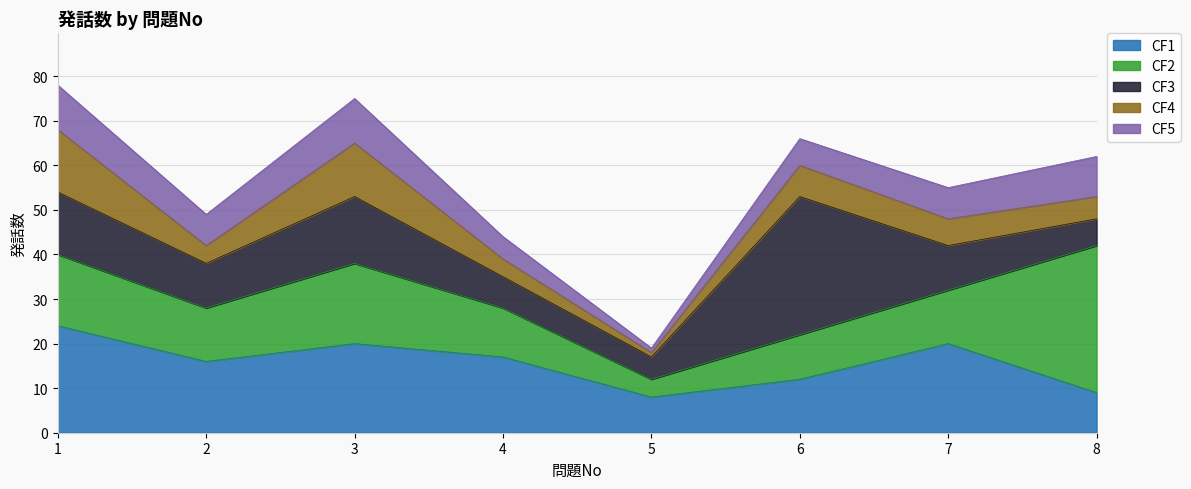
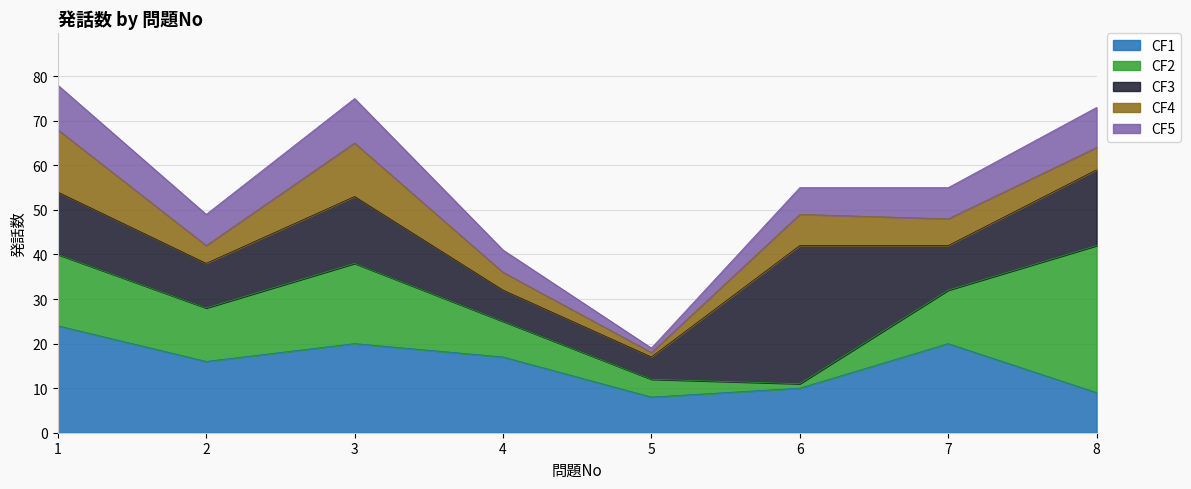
  {
    "CF1": {
      "1": 24,
      "2": 16,
      "3": 20,
      "4": 17,
      "5": 8,
-     "6": 12,
+     "6": 10,
      "7": 20,
      "8": 9
    },
    "CF2": {
      "1": 16,
      "2": 12,
      "3": 18,
-     "4": 11,
+     "4": 8,
      "5": 4,
-     "6": 10,
+     "6": 1,
      "7": 12,
      "8": 33
    },
    "CF3": {
      "1": 14,
      "2": 10,
      "3": 15,
      "4": 7,
      "5": 5,
      "6": 31,
      "7": 10,
-     "8": 6
+     "8": 17
    },
    "CF4": {
      "1": 14,
      "2": 4,
      "3": 12,
      "4": 4,
      "5": 1,
      "6": 7,
      "7": 6,
      "8": 5
    },
    "CF5": {
      "1": 10,
      "2": 7,
      "3": 10,
      "4": 5,
      "5": 1,
      "6": 6,
      "7": 7,
      "8": 9
    }
  }
